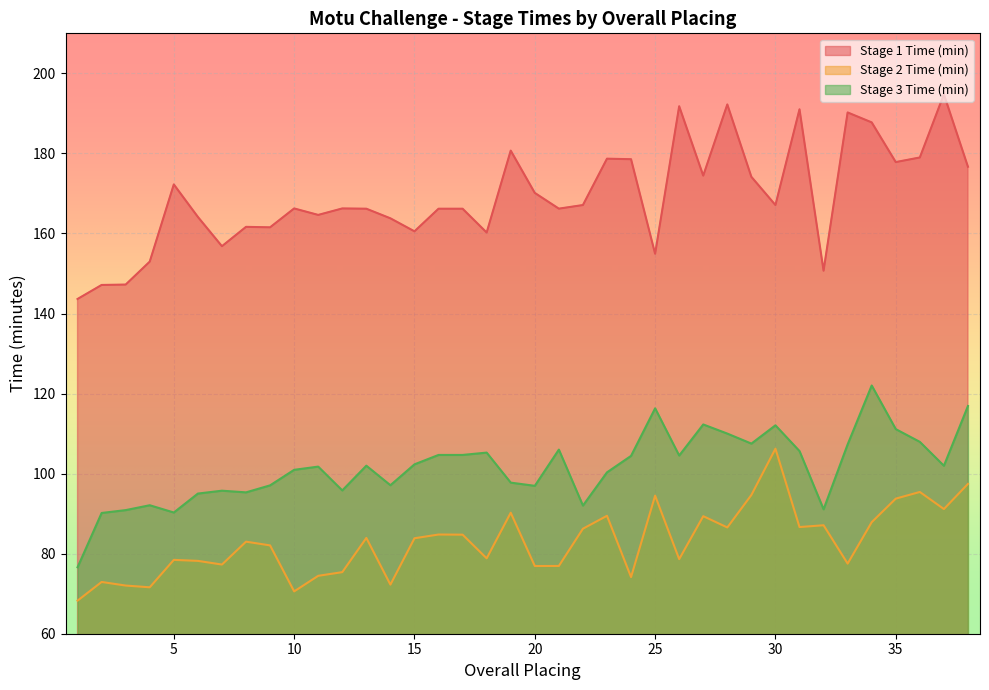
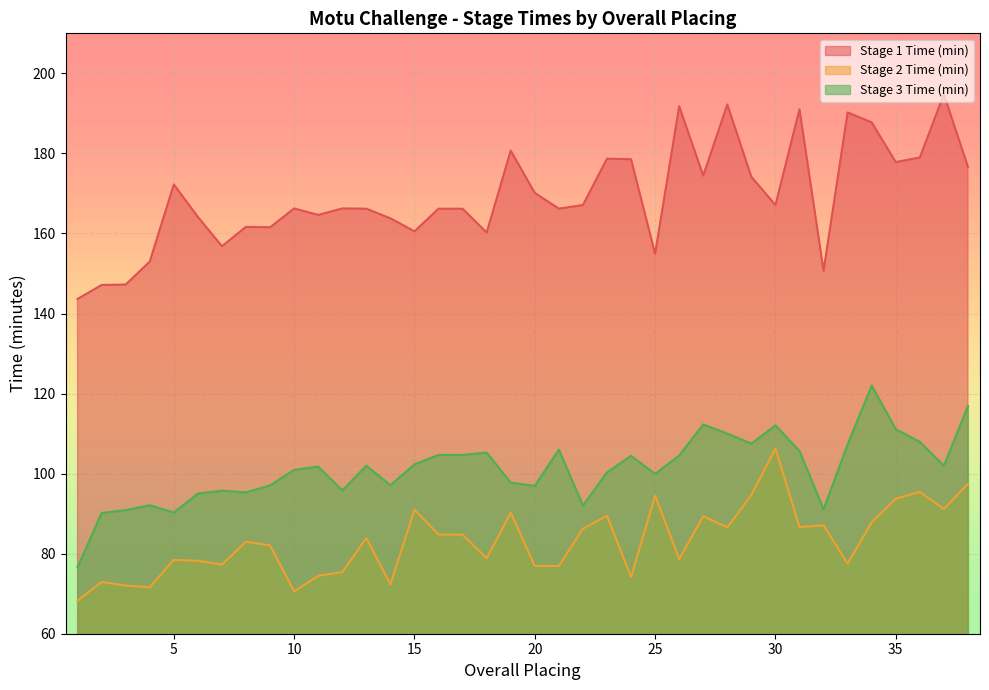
  {
    "Stage 1 Time (min)": {
      "5": 172,
      "10": 166,
      "15": 161,
      "20": 170,
      "25": 155,
      "30": 167,
      "35": 178
    },
    "Stage 2 Time (min)": {
      "5": 78,
      "10": 71,
-     "15": 84,
+     "15": 91,
      "20": 77,
      "25": 95,
      "30": 106,
      "35": 94
    },
    "Stage 3 Time (min)": {
      "5": 90,
      "10": 101,
      "15": 102,
      "20": 97,
-     "25": 116,
+     "25": 100,
      "30": 112,
      "35": 111
    }
  }
